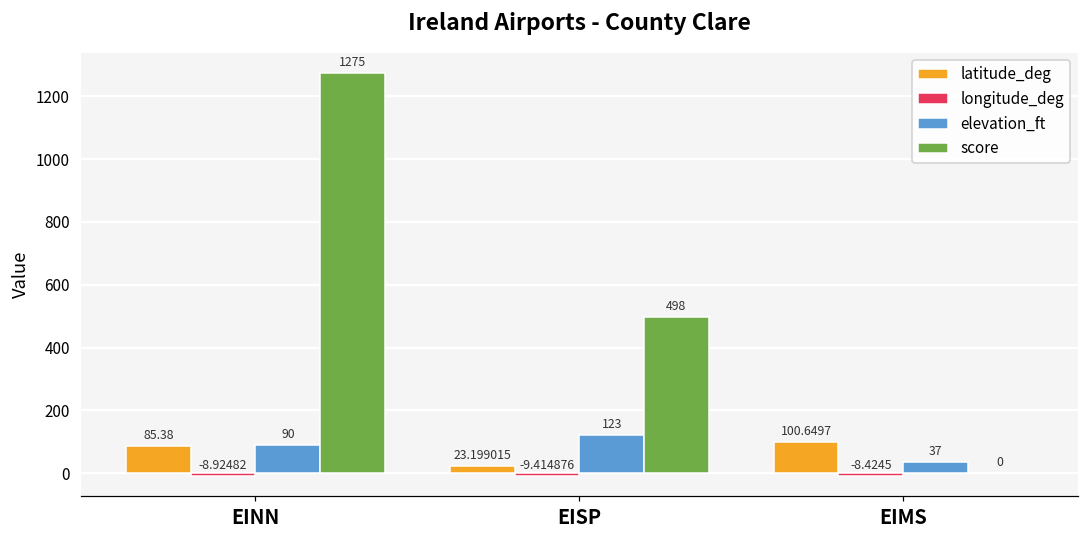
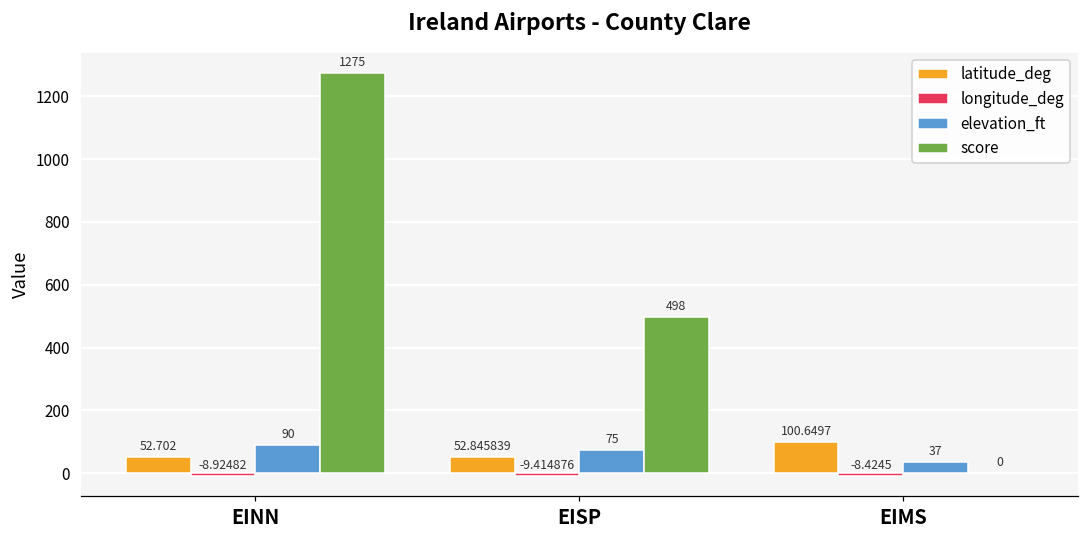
  {
    "latitude_deg": {
-     "EINN": 85.38,
-     "EISP": 23.199015,
+     "EINN": 52.702,
+     "EISP": 52.845839,
      "EIMS": 100.6497
    },
    "longitude_deg": {
      "EINN": -8.92482,
      "EISP": -9.414876,
      "EIMS": -8.4245
    },
    "elevation_ft": {
      "EINN": 90,
-     "EISP": 123,
+     "EISP": 75,
      "EIMS": 37
    },
    "score": {
      "EINN": 1275,
      "EISP": 498,
      "EIMS": 0
    }
  }
